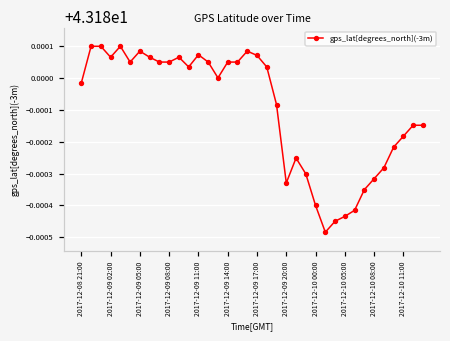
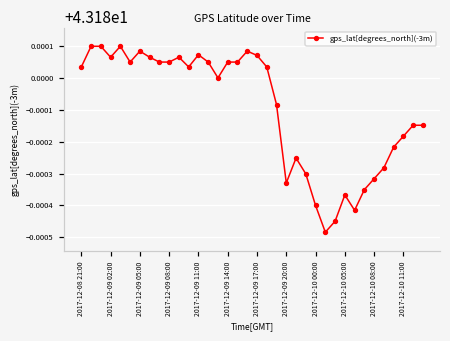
  {
-   "2017-12-08 21:00": 43.17998,
+   "2017-12-08 21:00": 43.18003,
    "2017-12-09 02:00": 43.18007,
    "2017-12-09 05:00": 43.18008,
    "2017-12-09 08:00": 43.18005,
    "2017-12-09 11:00": 43.18007,
    "2017-12-09 14:00": 43.18005,
    "2017-12-09 17:00": 43.18007,
    "2017-12-09 20:00": 43.17967,
    "2017-12-10 00:00": 43.17960,
-   "2017-12-10 05:00": 43.17957,
+   "2017-12-10 05:00": 43.17963,
    "2017-12-10 08:00": 43.17968,
    "2017-12-10 11:00": 43.17982
  }
